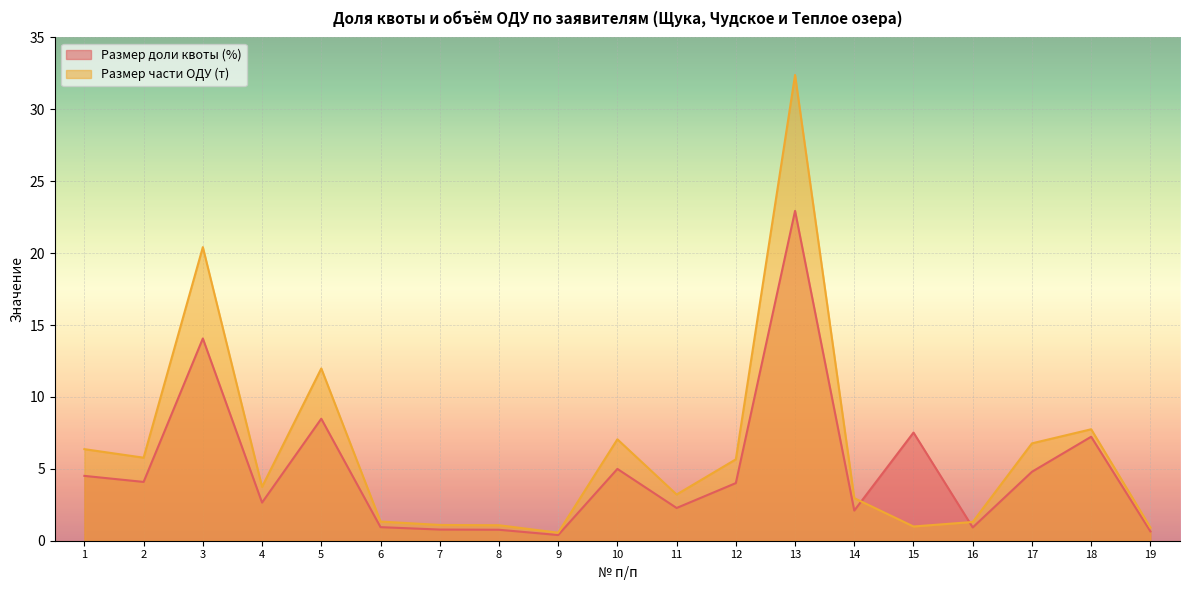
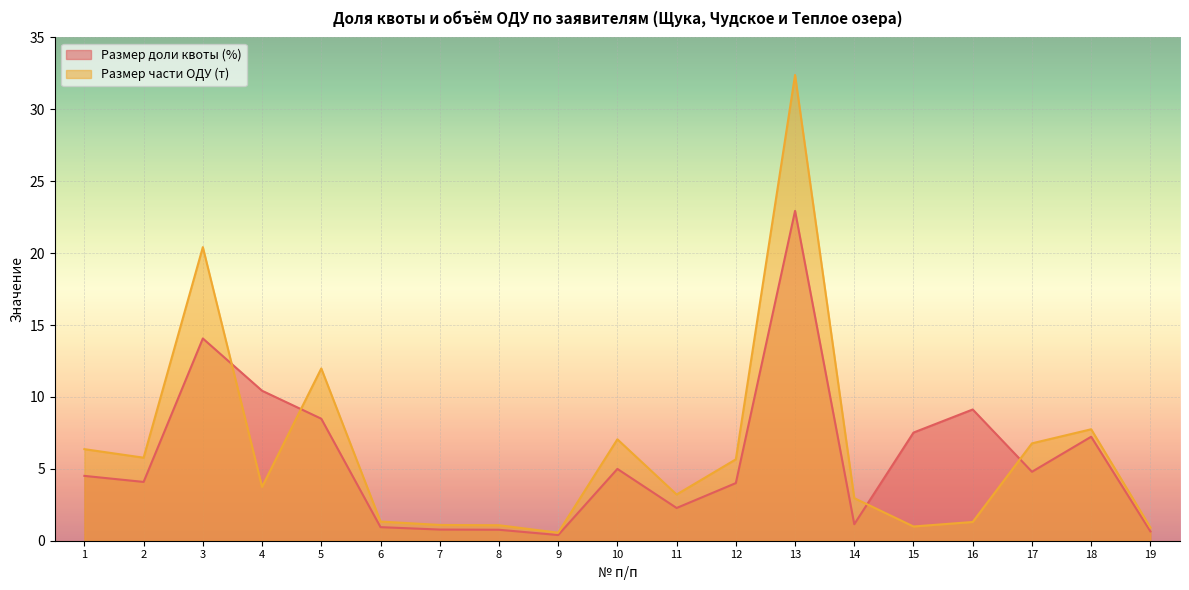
  {
    "Размер доли квоты (%)": {
      "1": 4.5,
      "2": 4.1,
      "3": 14.1,
-     "4": 2.7,
+     "4": 10.4,
      "5": 8.5,
      "6": 0.9,
      "7": 0.8,
      "8": 0.8,
      "10": 5.0,
      "11": 2.3,
      "12": 4.0,
      "13": 22.9,
-     "14": 2.1,
+     "14": 1.1,
      "15": 7.5,
-     "16": 0.9,
+     "16": 9.1,
      "17": 4.8,
      "18": 7.2,
      "19": 0.6
    },
    "Размер части ОДУ (т)": {
      "1": 6.4,
      "2": 5.8,
      "3": 20.4,
      "4": 3.7,
      "5": 12.0,
      "6": 1.3,
      "7": 1.1,
      "8": 1.1,
      "10": 7.1,
      "11": 3.2,
      "12": 5.7,
      "13": 32.4,
      "14": 3.0,
      "15": 1.0,
      "16": 1.3,
      "17": 6.8,
      "18": 7.8,
      "19": 0.9
    }
  }
